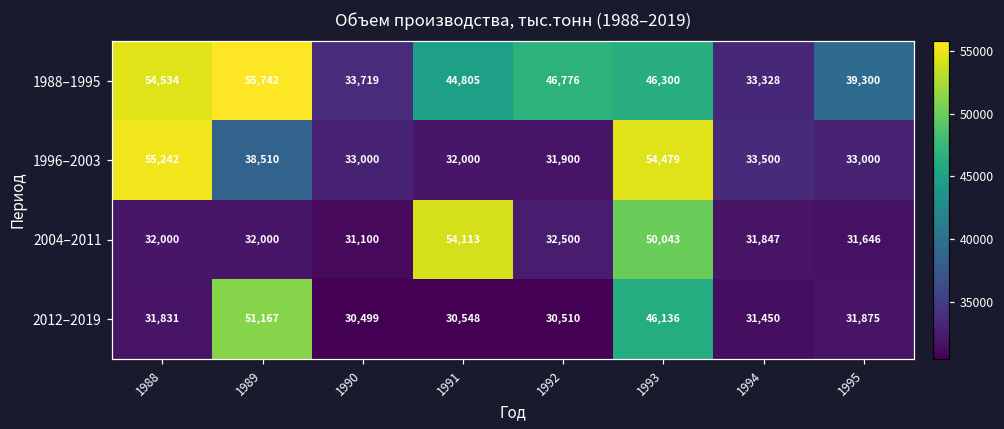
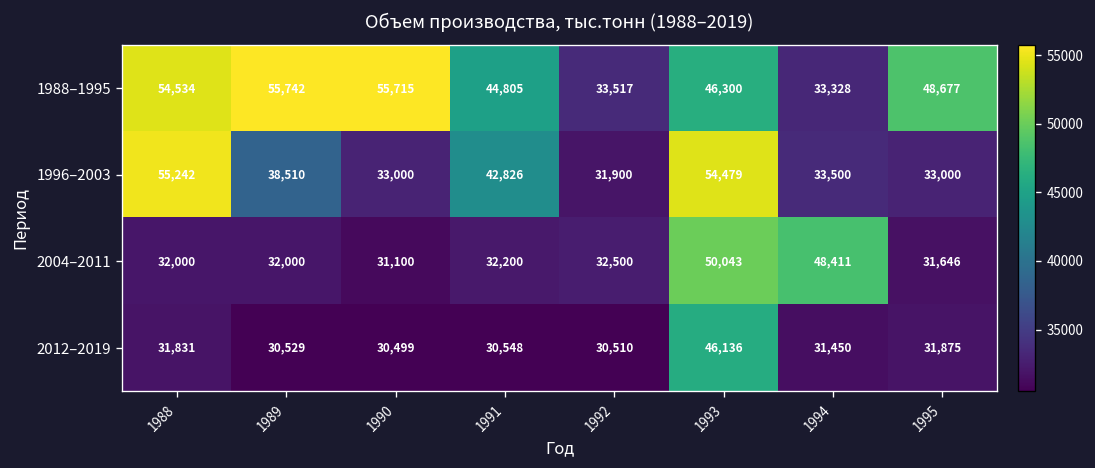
  {
    "1988–1995": {
      "1988": "54,534",
      "1989": "55,742",
-     "1990": "33,719",
+     "1990": "55,715",
      "1991": "44,805",
-     "1992": "46,776",
+     "1992": "33,517",
      "1993": "46,300",
      "1994": "33,328",
-     "1995": "39,300"
+     "1995": "48,677"
    },
    "1996–2003": {
      "1988": "55,242",
      "1989": "38,510",
      "1990": "33,000",
-     "1991": "32,000",
+     "1991": "42,826",
      "1992": "31,900",
      "1993": "54,479",
      "1994": "33,500",
      "1995": "33,000"
    },
    "2004–2011": {
      "1988": "32,000",
      "1989": "32,000",
      "1990": "31,100",
-     "1991": "54,113",
+     "1991": "32,200",
      "1992": "32,500",
      "1993": "50,043",
-     "1994": "31,847",
+     "1994": "48,411",
      "1995": "31,646"
    },
    "2012–2019": {
      "1988": "31,831",
-     "1989": "51,167",
+     "1989": "30,529",
      "1990": "30,499",
      "1991": "30,548",
      "1992": "30,510",
      "1993": "46,136",
      "1994": "31,450",
      "1995": "31,875"
    }
  }
